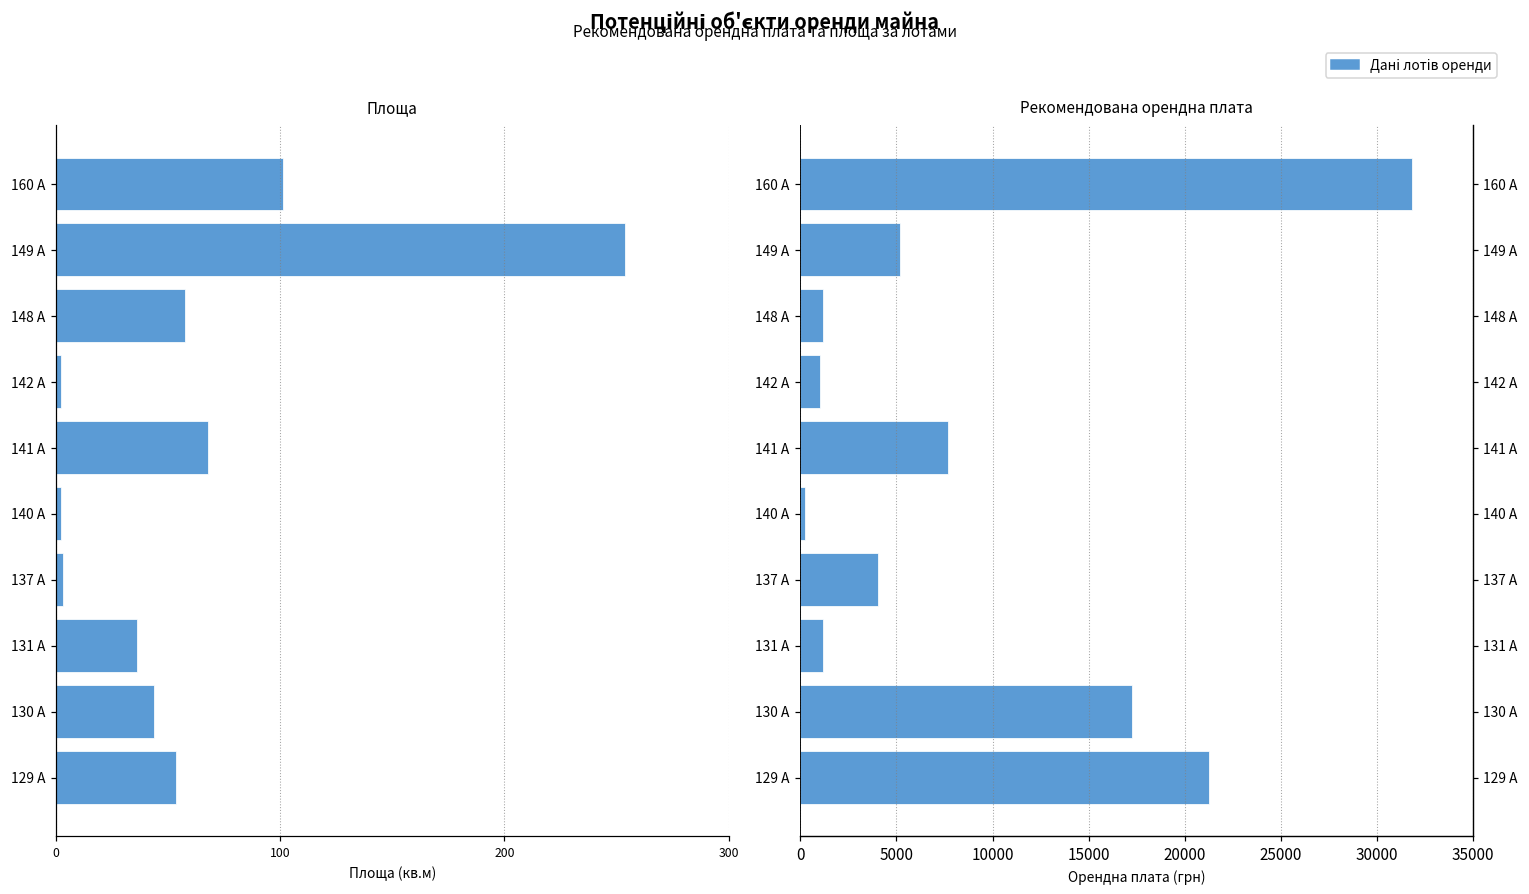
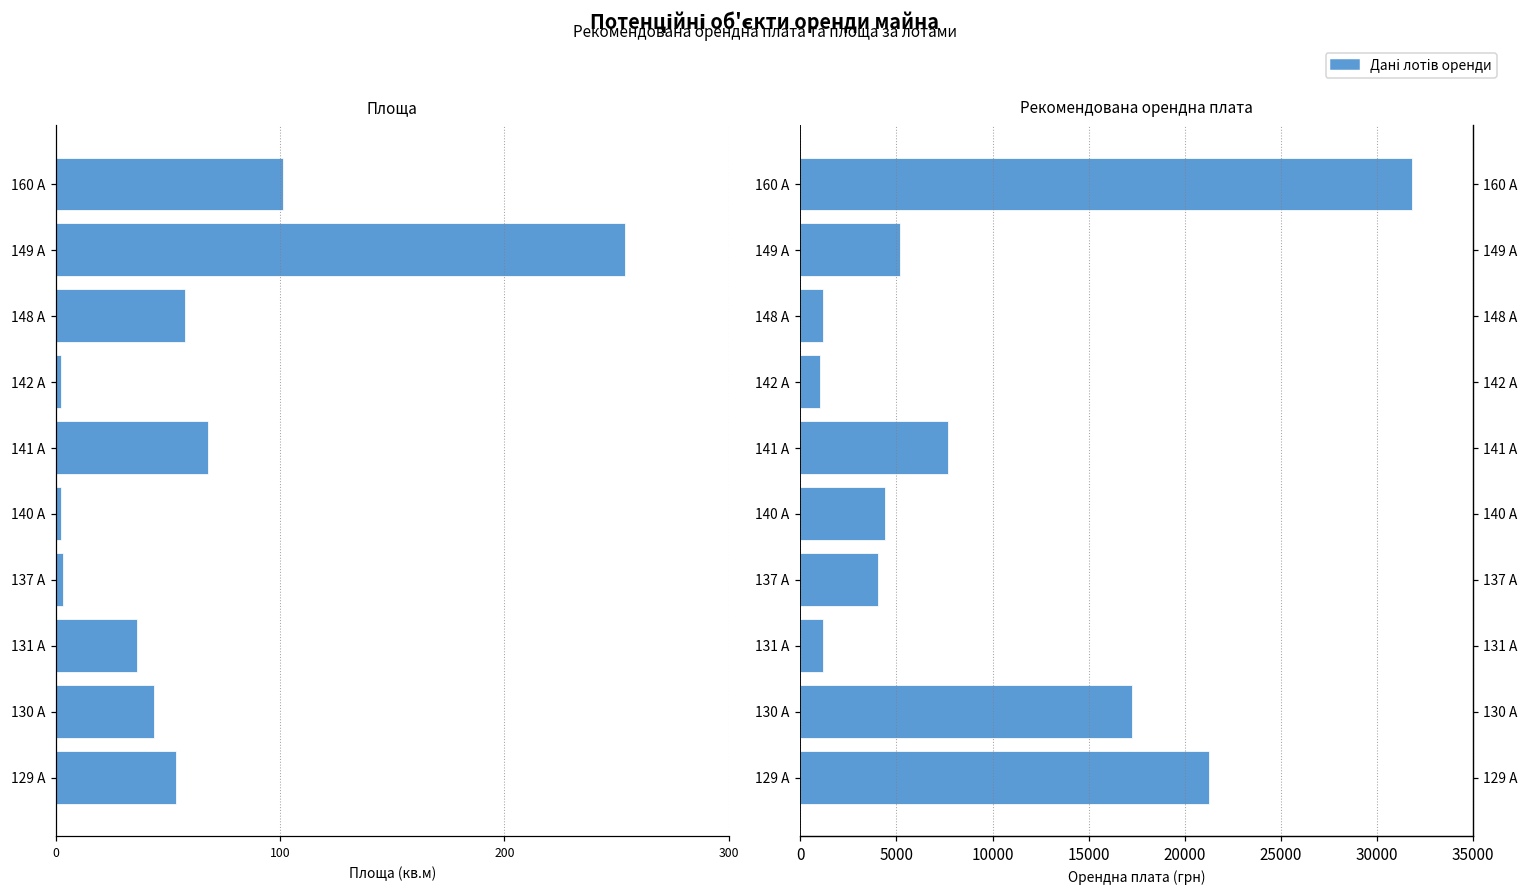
  {
    "Рекомендована орендна плата": {
      "160 А": 31800,
      "149 А": 5200,
      "148 А": 1200,
      "142 А": 1000,
      "141 А": 7700,
-     "140 А": 200,
+     "140 А": 4400,
      "137 А": 4000,
      "131 А": 1200,
      "130 А": 17300,
      "129 А": 21300
    }
  }
